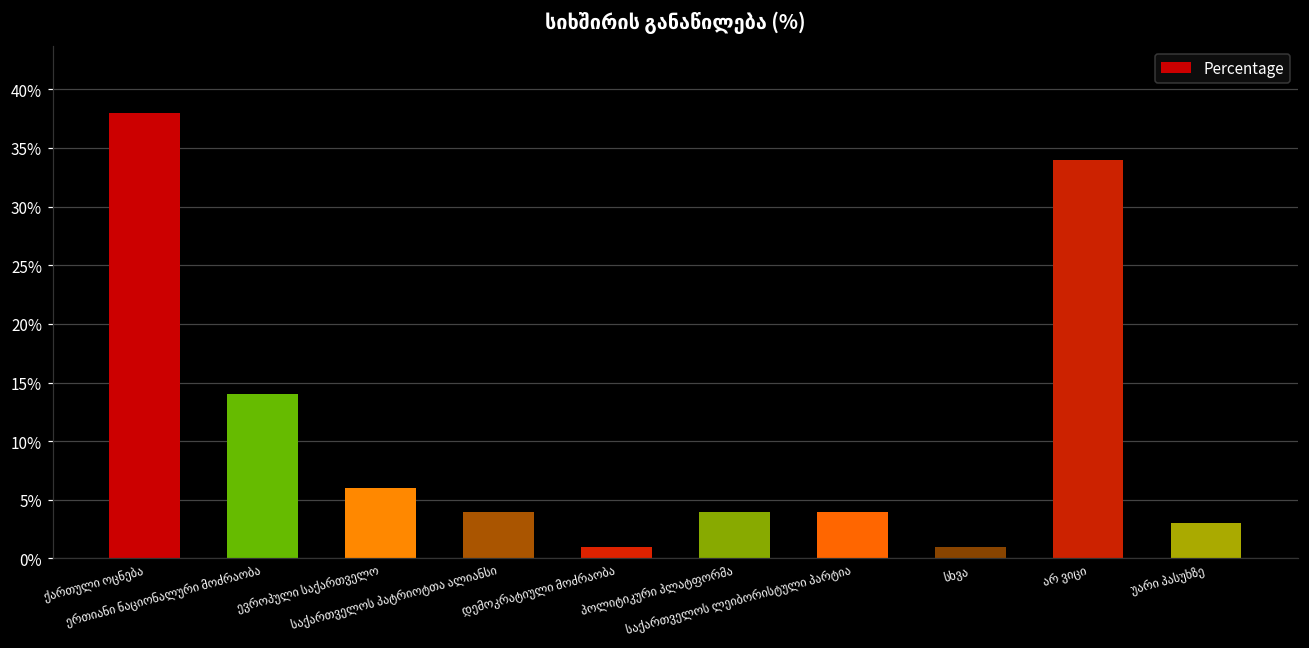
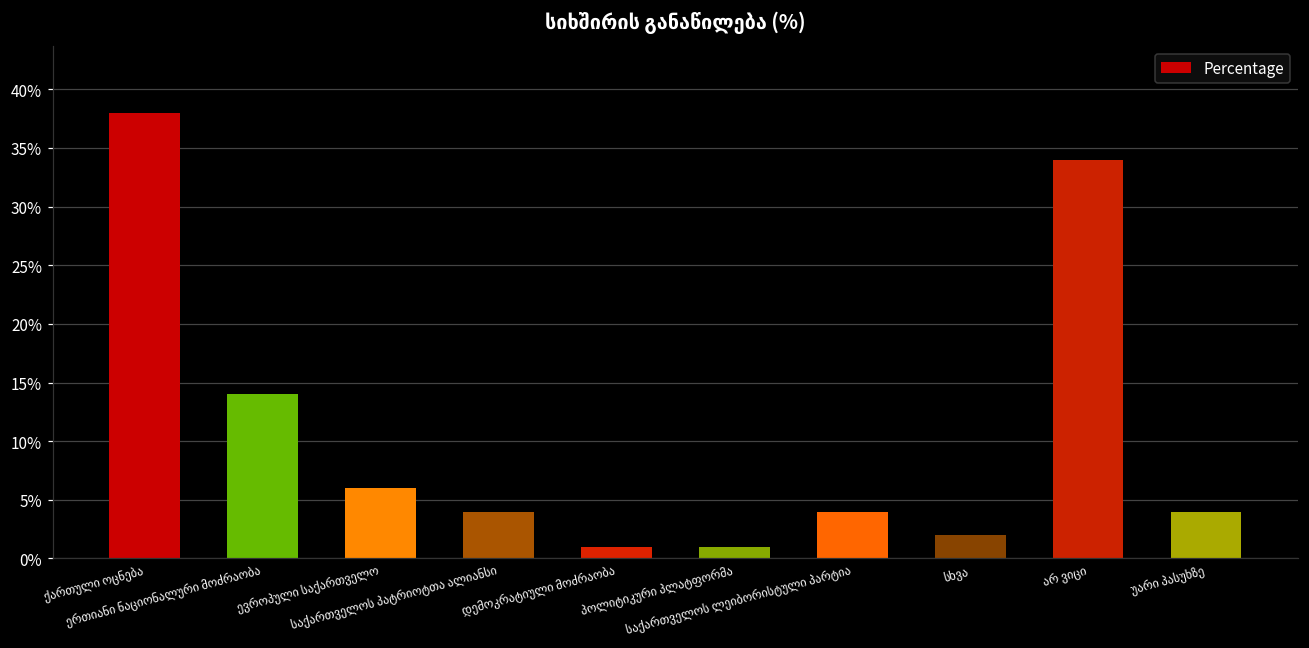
  {
    "ქართული ოცნება": "38%",
    "ერთიანი ნაციონალური მოძრაობა": "14%",
    "ევროპული საქართველო": "6%",
    "საქართველოს პატრიოტთა ალიანსი": "4%",
    "დემოკრატიული მოძრაობა": "1%",
-   "პოლიტიკური პლატფორმა": "4%",
+   "პოლიტიკური პლატფორმა": "1%",
    "საქართველოს ლეიბორისტული პარტია": "4%",
-   "სხვა": "1%",
+   "სხვა": "2%",
    "არ ვიცი": "34%",
-   "უარი პასუხზე": "3%"
+   "უარი პასუხზე": "4%"
  }
